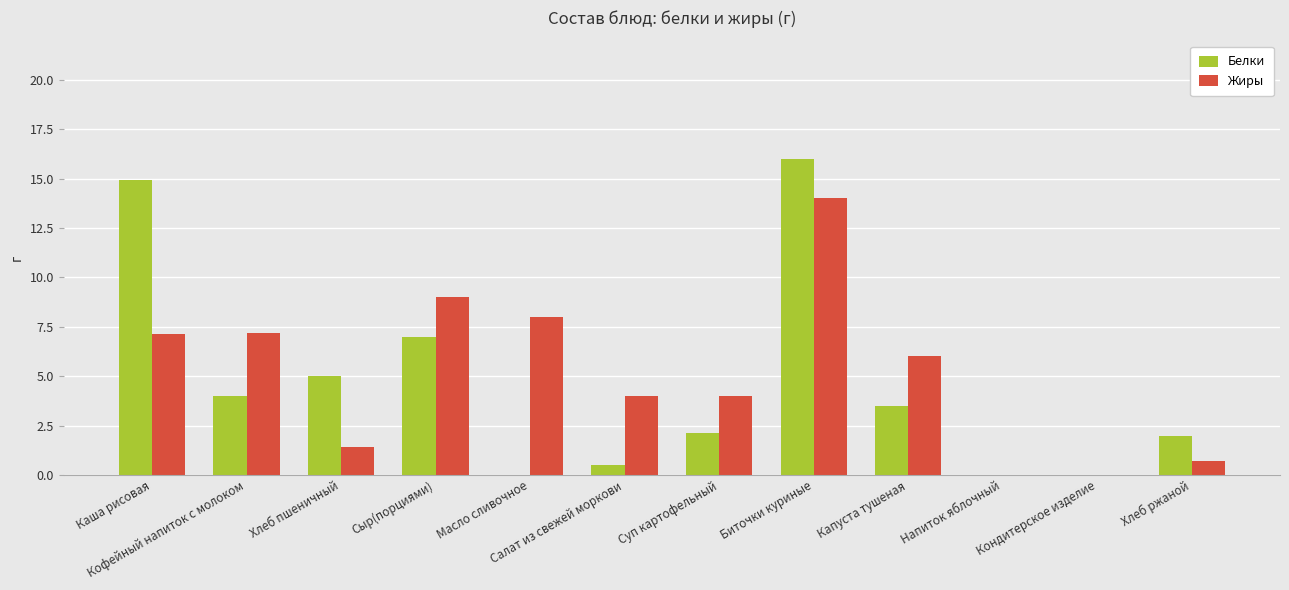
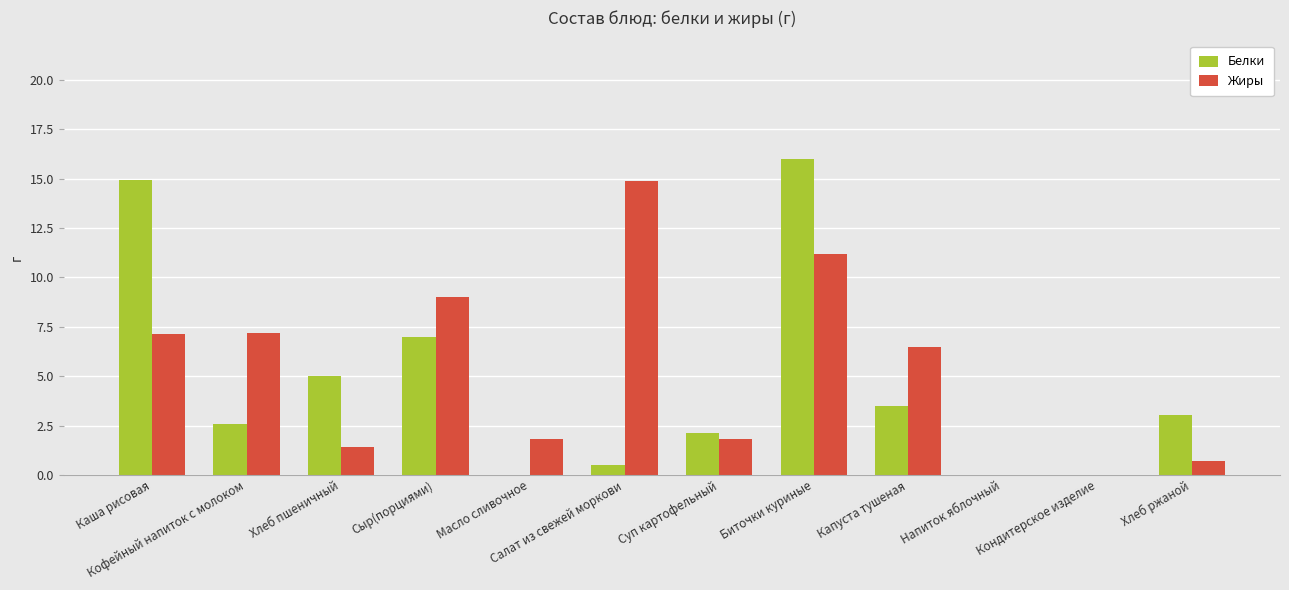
  {
    "Белки": {
      "Каша рисовая": 14.9,
-     "Кофейный напиток с молоком": 4.0,
+     "Кофейный напиток с молоком": 2.6,
      "Хлеб пшеничный": 5.0,
      "Сыр(порциями)": 7.0,
      "Масло сливочное": 0.0,
      "Салат из свежей моркови": 0.5,
      "Суп картофельный": 2.1,
      "Биточки куриные": 16.0,
      "Капуста тушеная": 3.5,
      "Напиток яблочный": 0.0,
      "Кондитерское изделие": 0.0,
-     "Хлеб ржаной": 2.0
+     "Хлеб ржаной": 3.0
    },
    "Жиры": {
      "Каша рисовая": 7.1,
      "Кофейный напиток с молоком": 7.2,
      "Хлеб пшеничный": 1.4,
      "Сыр(порциями)": 9.0,
-     "Масло сливочное": 8.0,
-     "Салат из свежей моркови": 4.0,
-     "Суп картофельный": 4.0,
-     "Биточки куриные": 14.0,
-     "Капуста тушеная": 6.0,
+     "Масло сливочное": 1.8,
+     "Салат из свежей моркови": 14.9,
+     "Суп картофельный": 1.8,
+     "Биточки куриные": 11.2,
+     "Капуста тушеная": 6.5,
      "Напиток яблочный": 0.0,
      "Кондитерское изделие": 0.0,
      "Хлеб ржаной": 0.7
    }
  }
